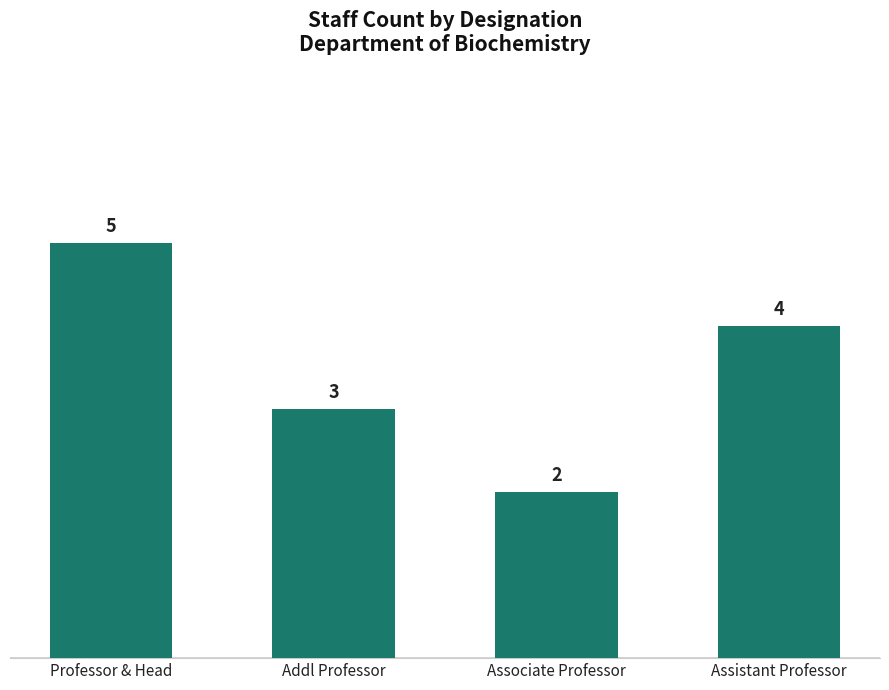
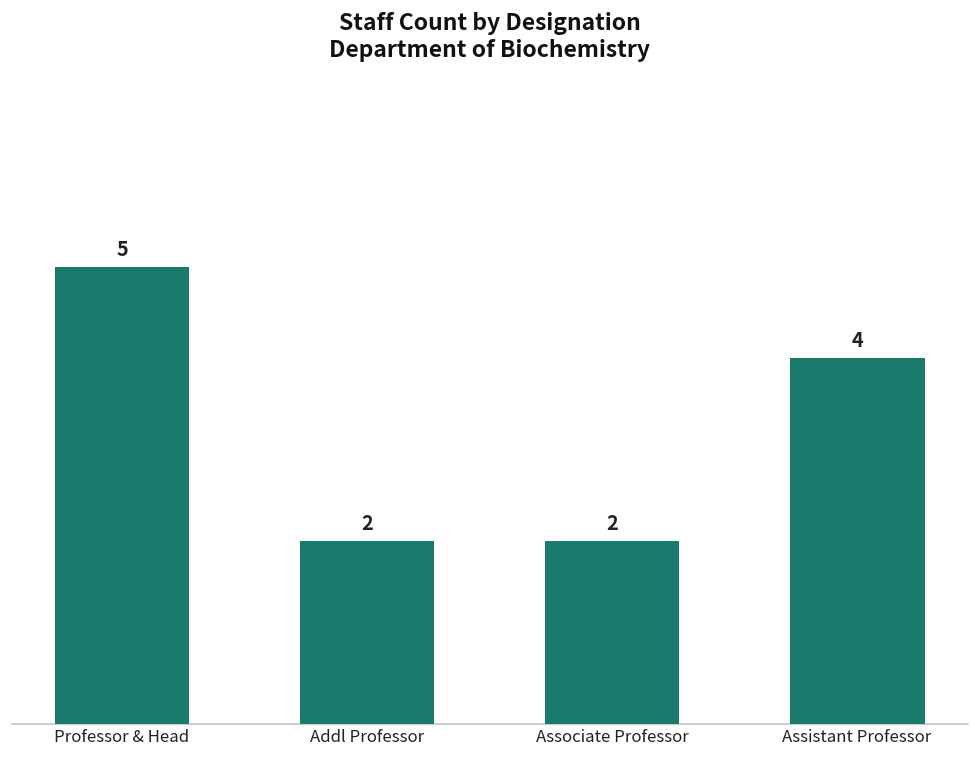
  {
    "Professor & Head": 5,
-   "Addl Professor": 3,
+   "Addl Professor": 2,
    "Associate Professor": 2,
    "Assistant Professor": 4
  }
